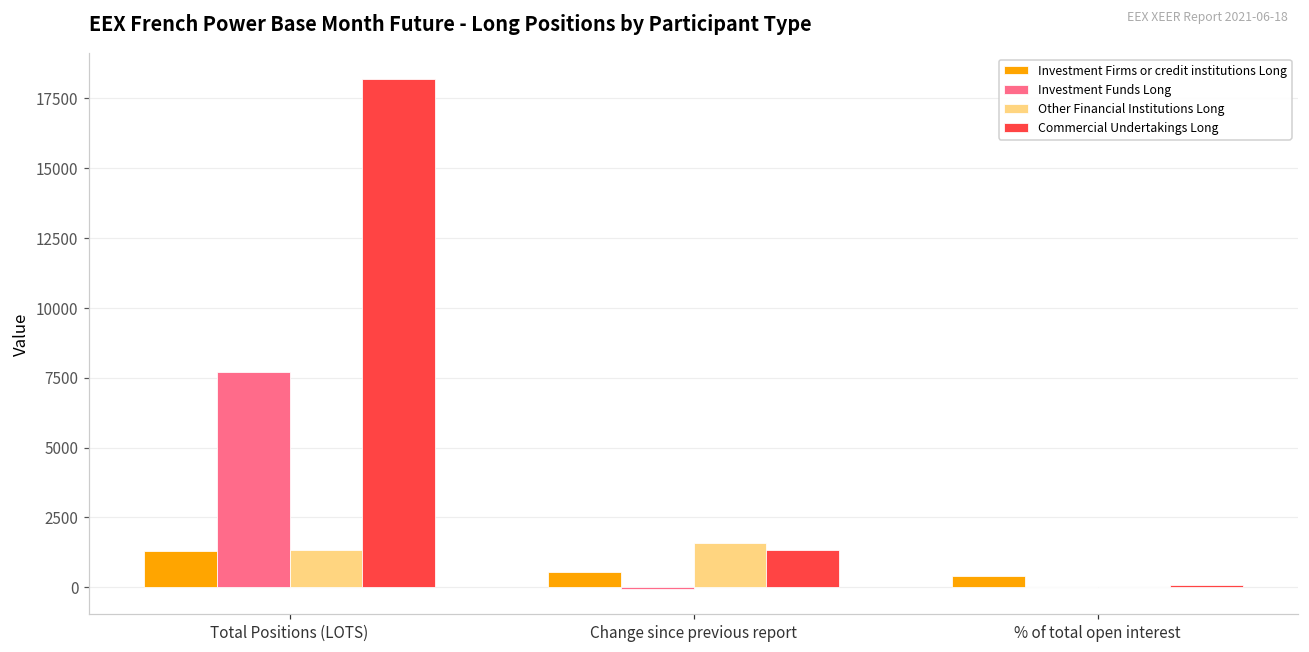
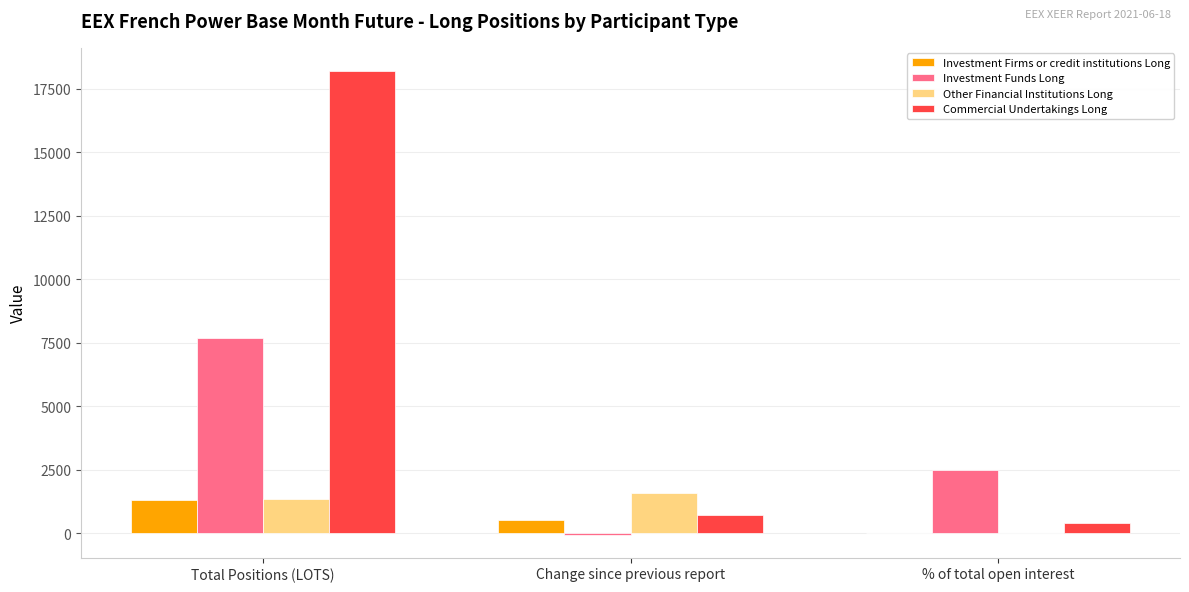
  {
    "Investment Firms or credit institutions Long": {
      "Total Positions (LOTS)": 1300,
      "Change since previous report": 500,
-     "% of total open interest": 400
+     "% of total open interest": 0
    },
    "Investment Funds Long": {
      "Total Positions (LOTS)": 7700,
-     "% of total open interest": 0
+     "% of total open interest": 2500
    },
    "Other Financial Institutions Long": {
      "Total Positions (LOTS)": 1300,
      "Change since previous report": 1600
    },
    "Commercial Undertakings Long": {
      "Total Positions (LOTS)": 18200,
-     "Change since previous report": 1400,
-     "% of total open interest": 100
+     "Change since previous report": 700,
+     "% of total open interest": 400
    }
  }
